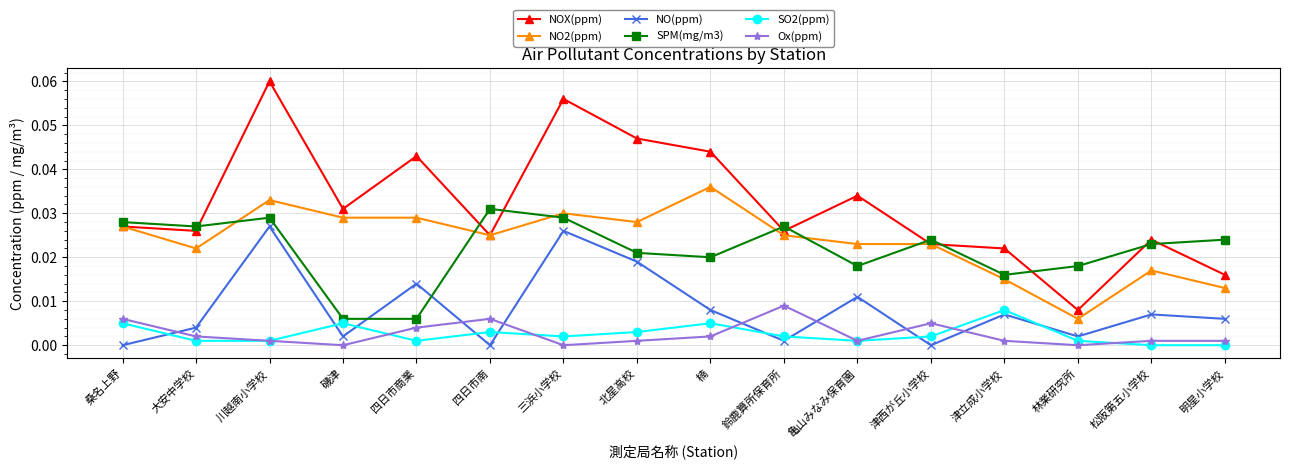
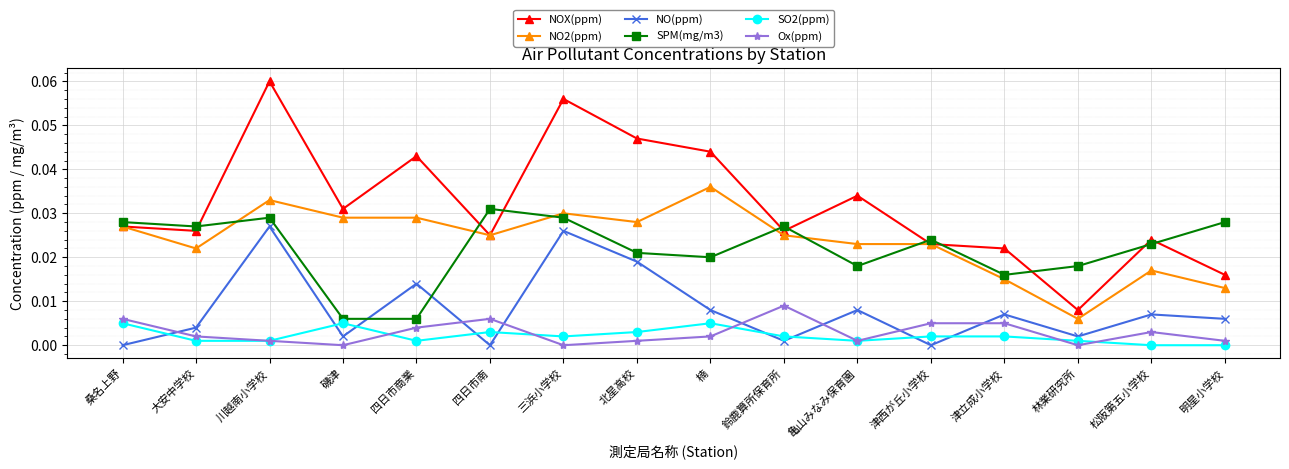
  {
    "NOX(ppm)": {
      "大安中学校": 0.026,
      "川越南小学校": 0.060,
      "磯津": 0.031,
      "四日市商業": 0.043,
      "三浜小学校": 0.056,
      "北星高校": 0.047,
      "楠": 0.044,
      "鈴鹿算所保育所": 0.026,
      "亀山みなみ保育園": 0.034,
      "津立成小学校": 0.022,
      "林業研究所": 0.008,
      "松阪第五小学校": 0.024,
      "明星小学校": 0.016
    },
    "NO2(ppm)": {
      "大安中学校": 0.022,
      "川越南小学校": 0.033,
      "磯津": 0.029,
      "四日市商業": 0.029,
      "三浜小学校": 0.030,
      "北星高校": 0.028,
      "楠": 0.036,
      "鈴鹿算所保育所": 0.025,
      "亀山みなみ保育園": 0.023,
      "津立成小学校": 0.015,
      "林業研究所": 0.006,
      "松阪第五小学校": 0.017,
      "明星小学校": 0.013
    },
    "NO(ppm)": {
      "桑名上野": 0.000,
      "大安中学校": 0.004,
      "川越南小学校": 0.027,
      "磯津": 0.002,
      "四日市商業": 0.014,
      "四日市南": 0.000,
      "三浜小学校": 0.026,
      "北星高校": 0.019,
      "楠": 0.008,
      "鈴鹿算所保育所": 0.001,
-     "亀山みなみ保育園": 0.011,
+     "亀山みなみ保育園": 0.008,
      "津西が丘小学校": 0.000,
      "津立成小学校": 0.007,
      "林業研究所": 0.002,
      "松阪第五小学校": 0.007,
      "明星小学校": 0.006
    },
    "SPM(mg/m3)": {
      "桑名上野": 0.028,
      "大安中学校": 0.027,
      "川越南小学校": 0.029,
      "磯津": 0.006,
      "四日市商業": 0.006,
      "四日市南": 0.031,
      "三浜小学校": 0.029,
      "北星高校": 0.021,
      "楠": 0.020,
      "鈴鹿算所保育所": 0.027,
      "亀山みなみ保育園": 0.018,
      "津西が丘小学校": 0.024,
      "津立成小学校": 0.016,
      "林業研究所": 0.018,
      "松阪第五小学校": 0.023,
-     "明星小学校": 0.024
+     "明星小学校": 0.028
    },
    "SO2(ppm)": {
      "桑名上野": 0.005,
      "大安中学校": 0.001,
      "磯津": 0.005,
      "四日市商業": 0.001,
      "四日市南": 0.003,
      "三浜小学校": 0.002,
      "北星高校": 0.003,
      "楠": 0.005,
      "鈴鹿算所保育所": 0.002,
      "津西が丘小学校": 0.002,
-     "津立成小学校": 0.008,
+     "津立成小学校": 0.002,
      "林業研究所": 0.001,
      "松阪第五小学校": 0.000,
      "明星小学校": 0.000
    },
    "Ox(ppm)": {
      "桑名上野": 0.006,
      "大安中学校": 0.002,
      "磯津": 0.000,
      "四日市商業": 0.004,
      "四日市南": 0.006,
      "三浜小学校": 0.000,
      "北星高校": 0.001,
      "楠": 0.002,
      "鈴鹿算所保育所": 0.009,
      "津西が丘小学校": 0.005,
-     "津立成小学校": 0.001,
+     "津立成小学校": 0.005,
      "林業研究所": 0.000,
-     "松阪第五小学校": 0.001,
+     "松阪第五小学校": 0.003,
      "明星小学校": 0.001
    }
  }
